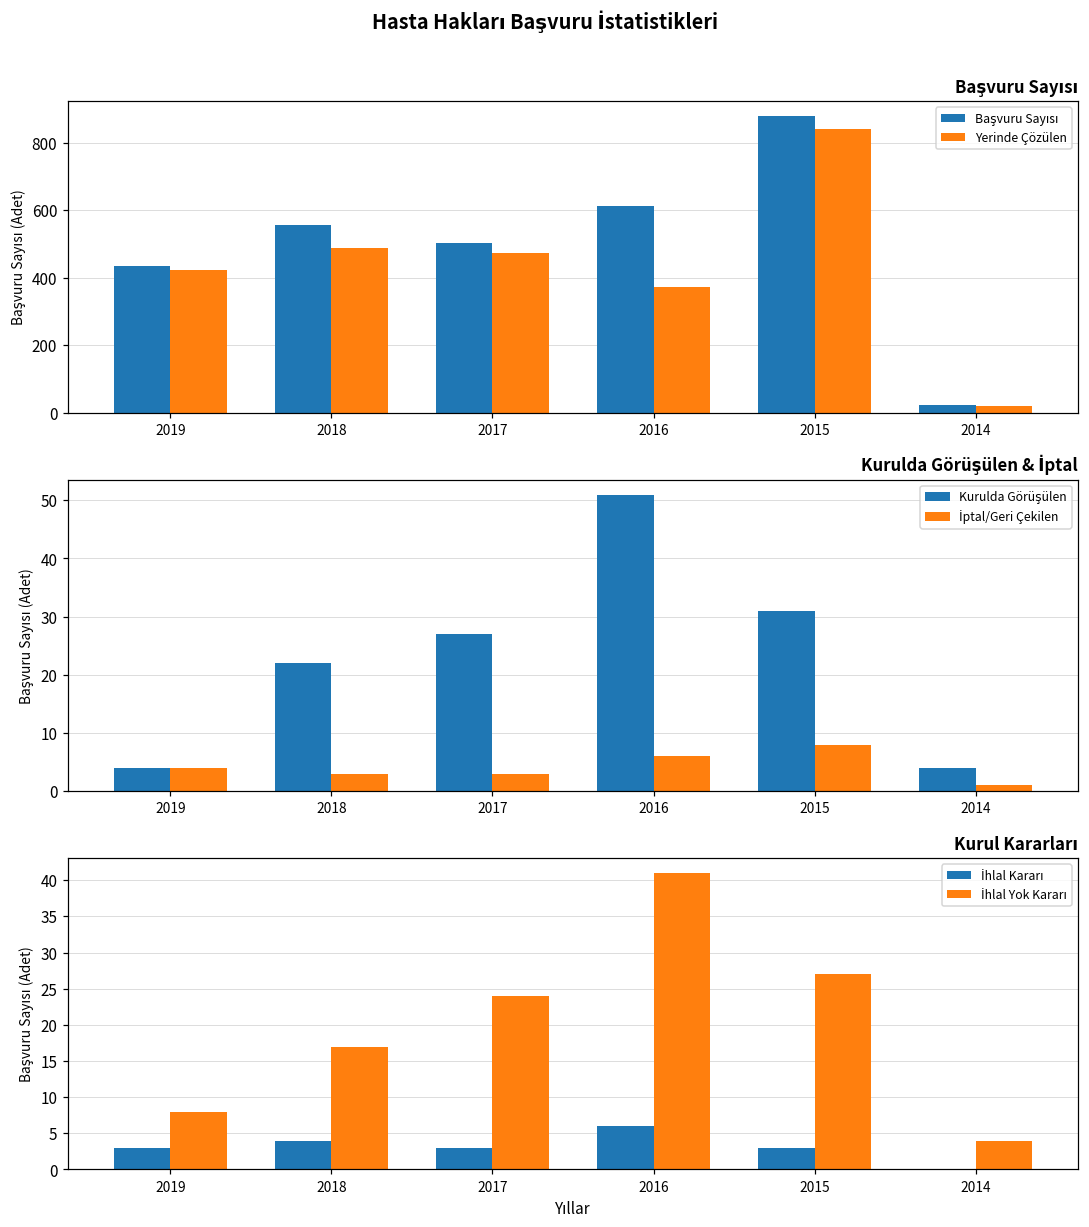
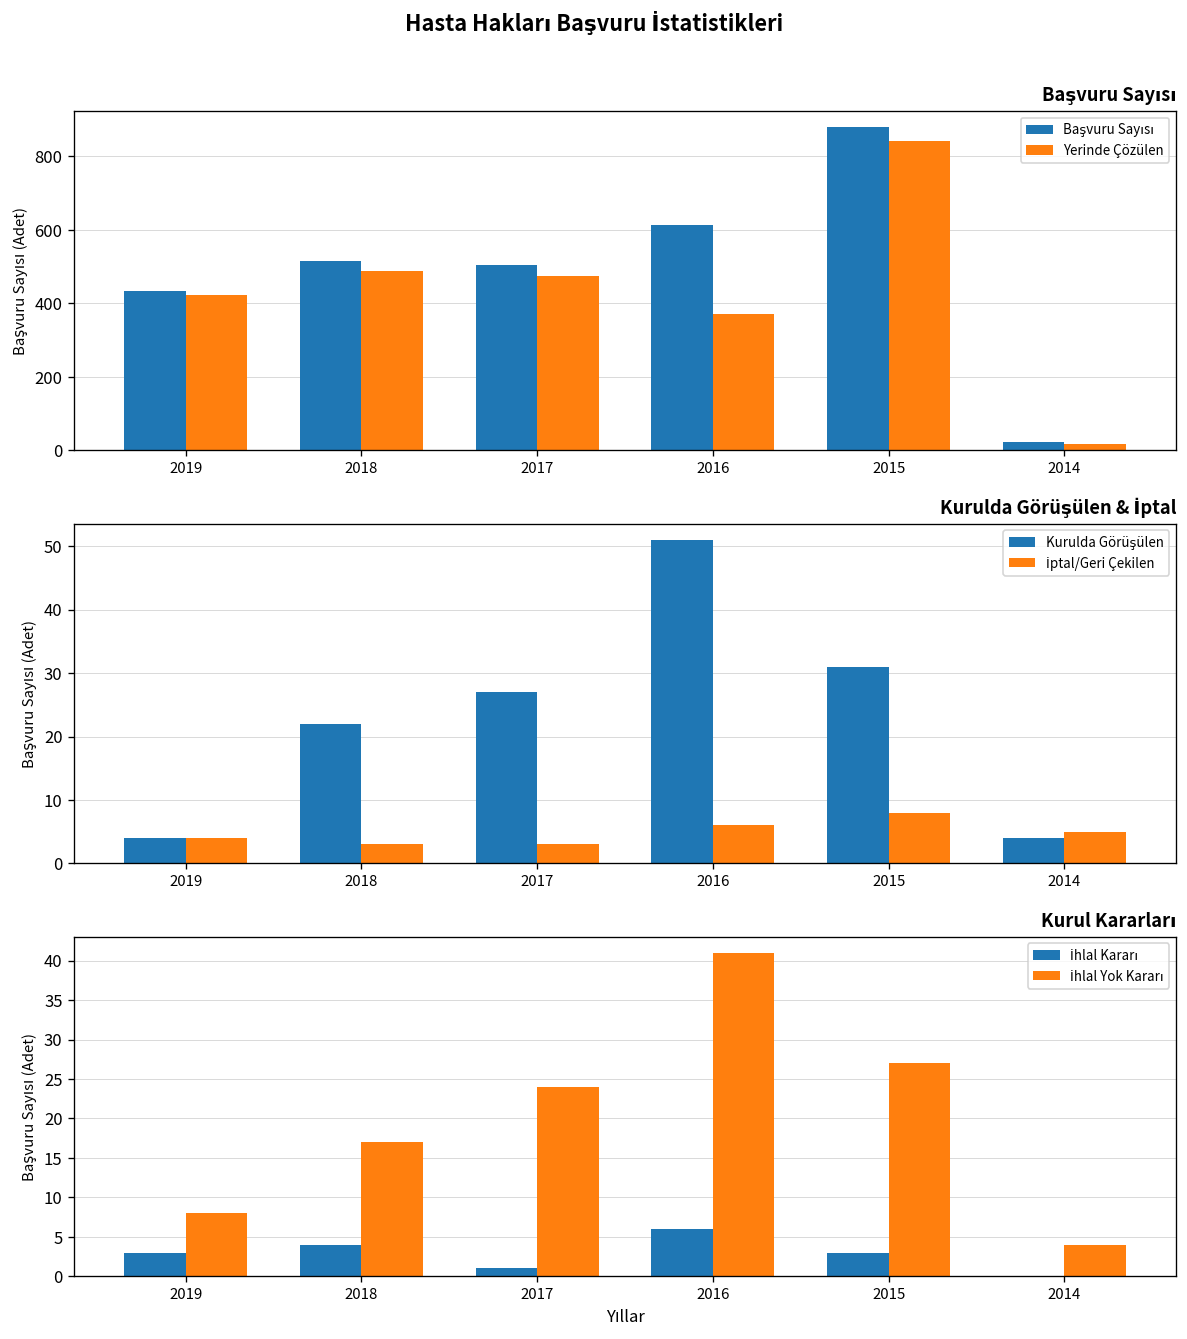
  {
    "Başvuru Sayısı": {
      "Başvuru Sayısı": {
        "2019": 430,
-       "2018": 560,
+       "2018": 520,
        "2017": 500,
        "2016": 610,
        "2015": 880,
        "2014": 20
      },
      "Yerinde Çözülen": {
        "2019": 420,
        "2018": 490,
        "2017": 470,
        "2016": 370,
        "2015": 840,
        "2014": 20
      }
    },
    "Kurulda Görüşülen & İptal": {
      "Kurulda Görüşülen": {
        "2019": 4,
        "2018": 22,
        "2017": 27,
        "2016": 51,
        "2015": 31,
        "2014": 4
      },
      "İptal/Geri Çekilen": {
        "2019": 4,
        "2018": 3,
        "2017": 3,
        "2016": 6,
        "2015": 8,
-       "2014": 1
+       "2014": 5
      }
    },
    "Kurul Kararları": {
      "İhlal Kararı": {
        "2019": 3,
        "2018": 4,
-       "2017": 3,
+       "2017": 1,
        "2016": 6,
        "2015": 3,
        "2014": 0
      },
      "İhlal Yok Kararı": {
        "2019": 8,
        "2018": 17,
        "2017": 24,
        "2016": 41,
        "2015": 27,
        "2014": 4
      }
    }
  }
